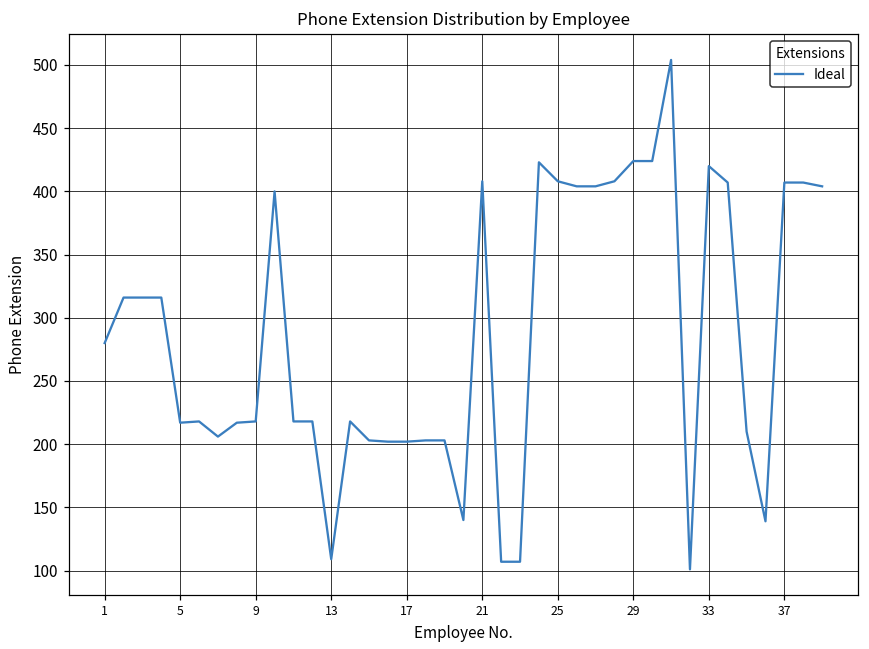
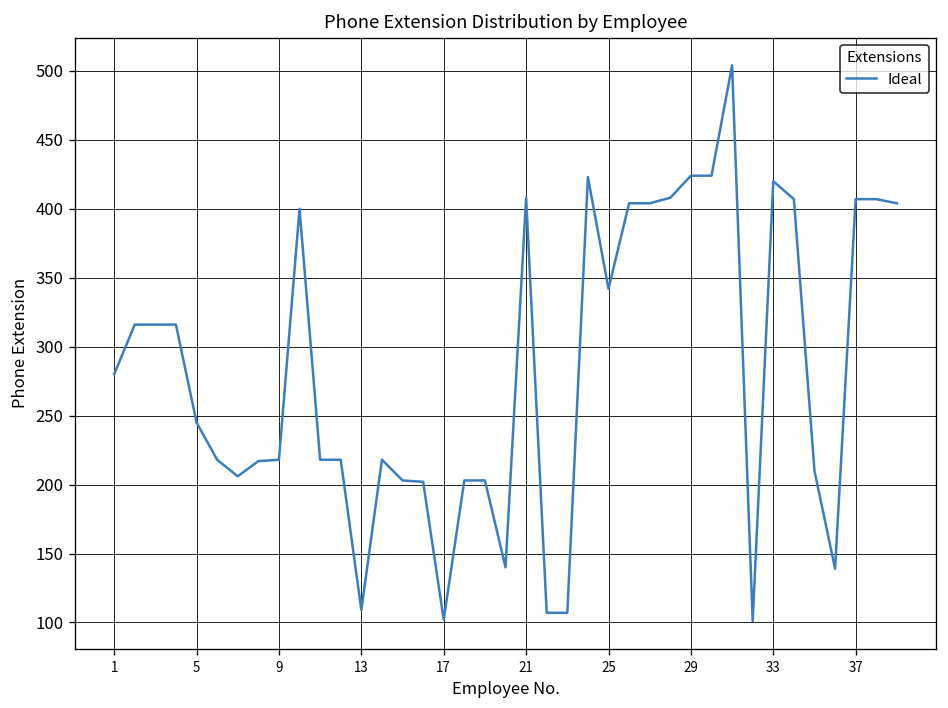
  {
    "1": 280,
-   "5": 217,
+   "5": 245,
    "9": 218,
    "13": 109,
-   "17": 202,
+   "17": 102,
    "21": 408,
-   "25": 408,
+   "25": 342,
    "29": 424,
    "33": 420,
    "37": 407
  }
